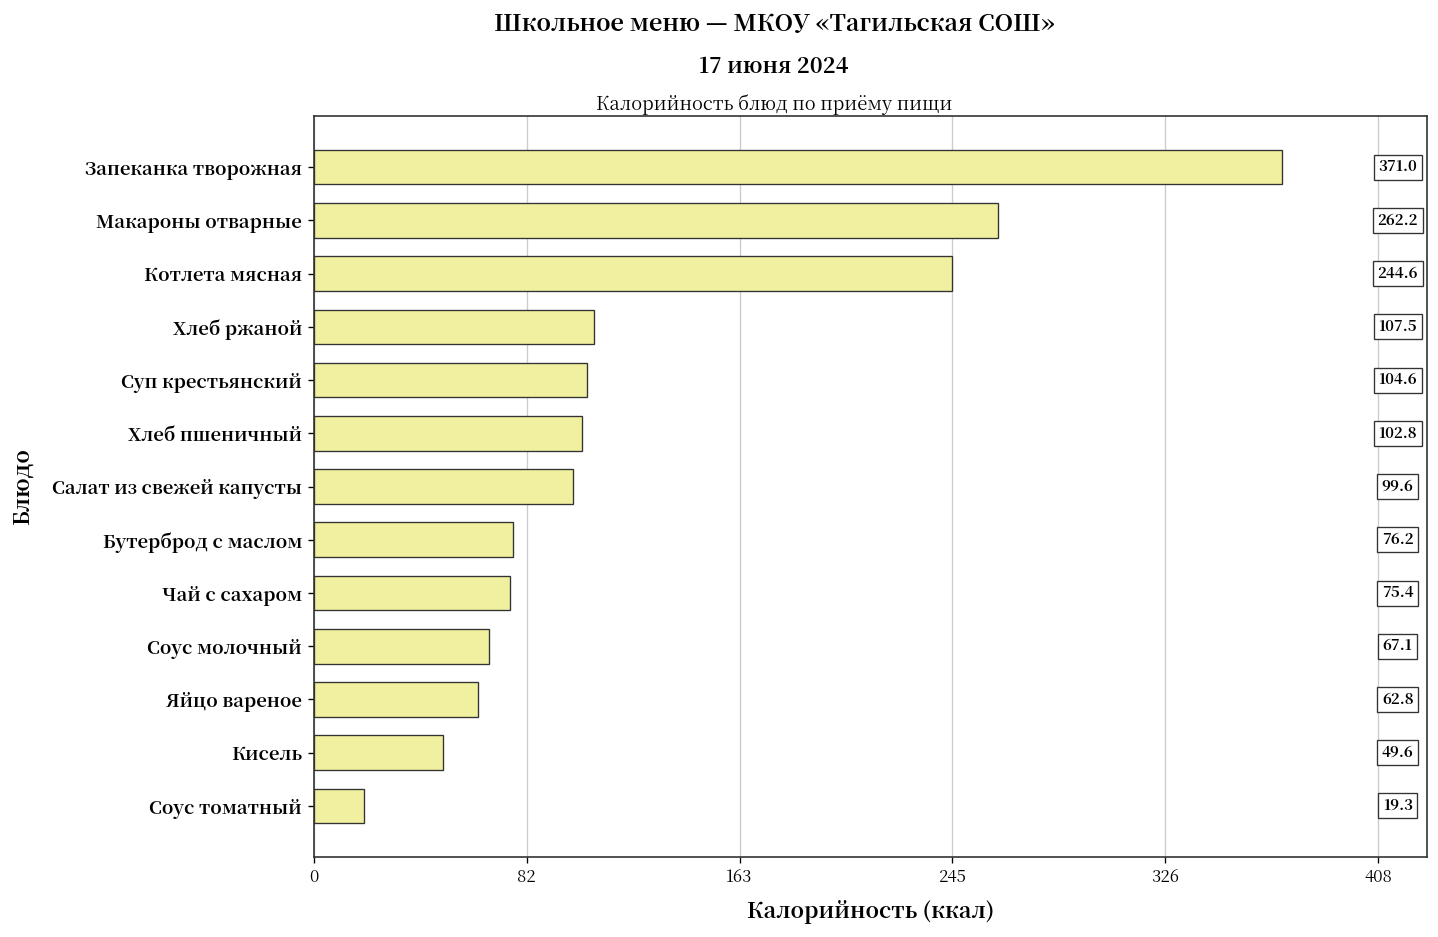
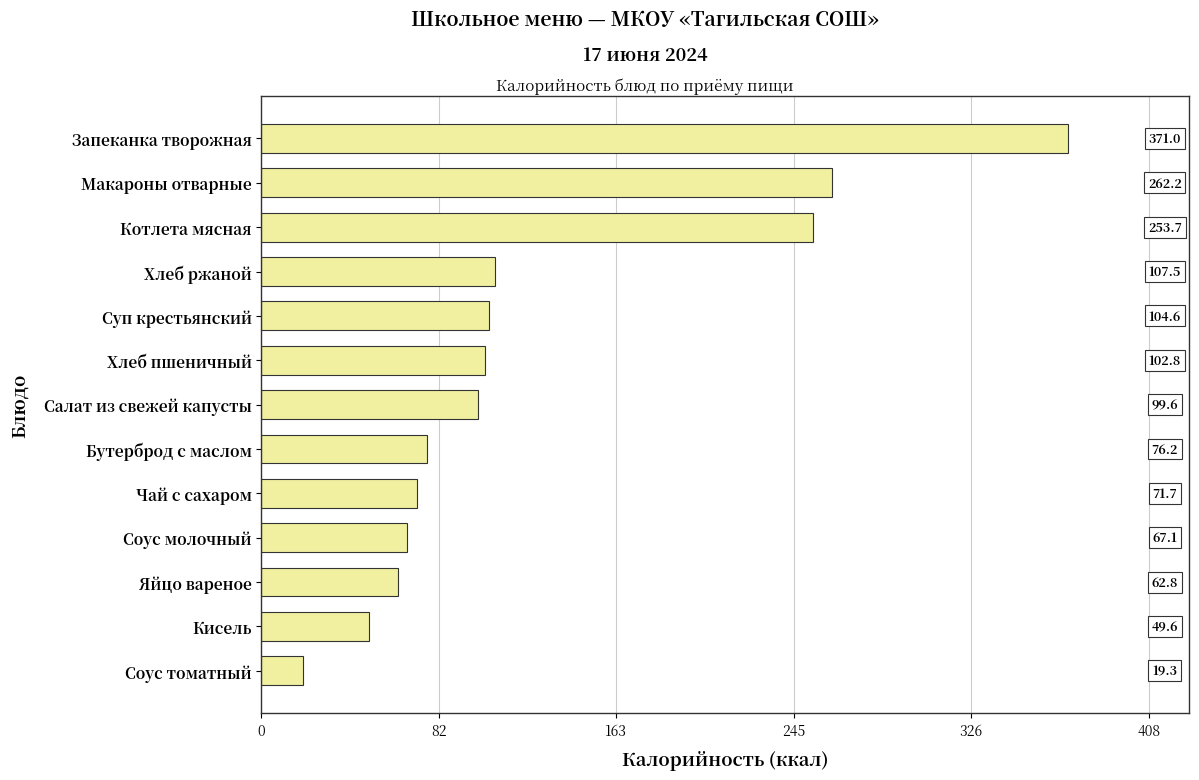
  {
-   "Котлета мясная": 244.6,
-   "Чай с сахаром": 75.4
+   "Котлета мясная": 253.7,
+   "Чай с сахаром": 71.7
  }
